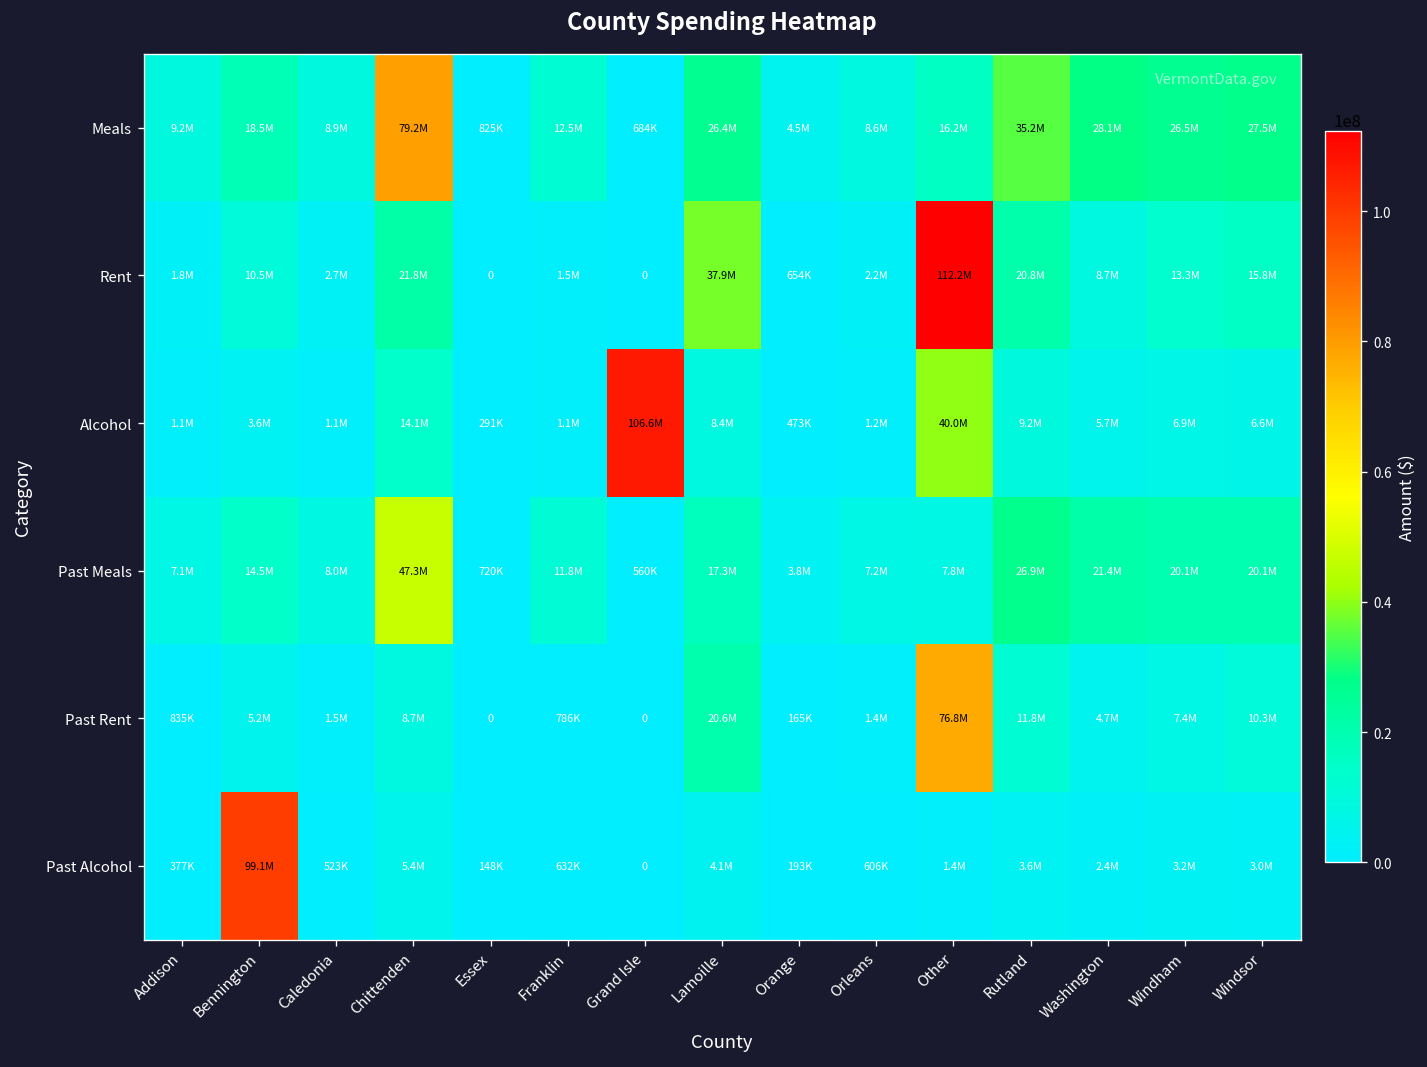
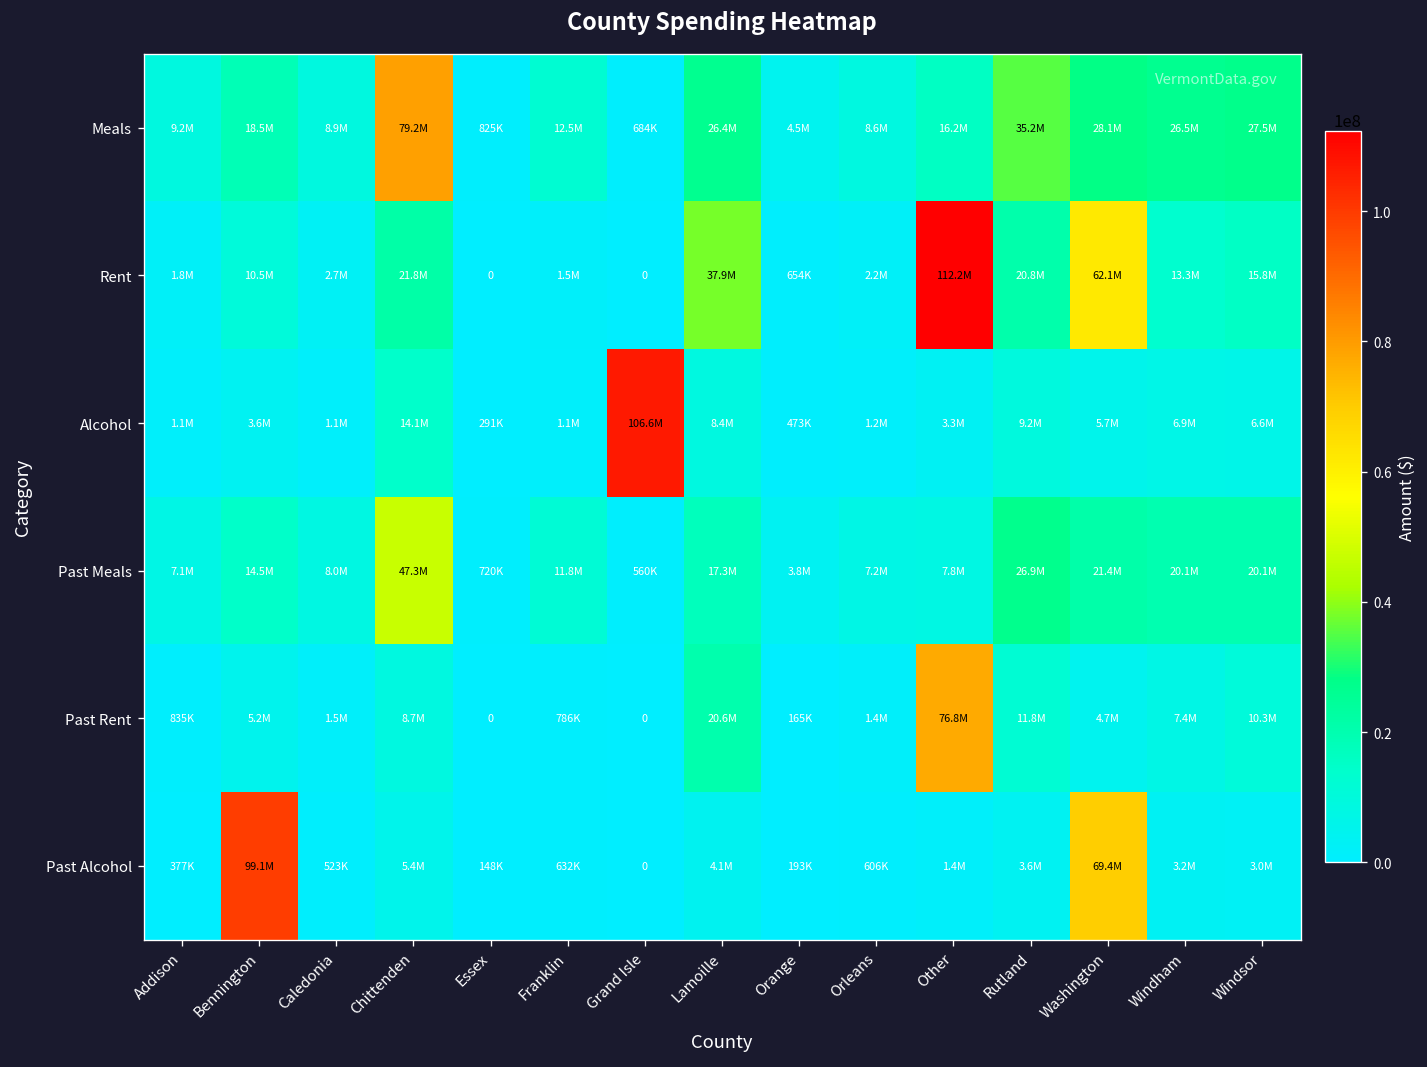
  {
    "Meals": {
      "Addison": "9.2M",
      "Bennington": "18.5M",
      "Caledonia": "8.9M",
      "Chittenden": "79.2M",
      "Essex": "825K",
      "Franklin": "12.5M",
      "Grand Isle": "684K",
      "Lamoille": "26.4M",
      "Orange": "4.5M",
      "Orleans": "8.6M",
      "Other": "16.2M",
      "Rutland": "35.2M",
      "Washington": "28.1M",
      "Windsor": "27.5M"
    },
    "Rent": {
      "Addison": "1.8M",
      "Bennington": "10.5M",
      "Caledonia": "2.7M",
      "Chittenden": "21.8M",
      "Essex": "0",
      "Franklin": "1.5M",
      "Grand Isle": "0",
      "Lamoille": "37.9M",
      "Orange": "654K",
      "Orleans": "2.2M",
      "Other": "112.2M",
      "Rutland": "20.8M",
-     "Washington": "8.7M",
+     "Washington": "62.1M",
      "Windham": "13.3M",
      "Windsor": "15.8M"
    },
    "Alcohol": {
      "Addison": "1.1M",
      "Bennington": "3.6M",
      "Caledonia": "1.1M",
      "Chittenden": "14.1M",
      "Essex": "291K",
      "Franklin": "1.1M",
      "Grand Isle": "106.6M",
      "Lamoille": "8.4M",
      "Orange": "473K",
      "Orleans": "1.2M",
-     "Other": "40.0M",
+     "Other": "3.3M",
      "Rutland": "9.2M",
      "Washington": "5.7M",
      "Windham": "6.9M",
      "Windsor": "6.6M"
    },
    "Past Meals": {
      "Addison": "7.1M",
      "Bennington": "14.5M",
      "Caledonia": "8.0M",
      "Chittenden": "47.3M",
      "Essex": "720K",
      "Franklin": "11.8M",
      "Grand Isle": "560K",
      "Lamoille": "17.3M",
      "Orange": "3.8M",
      "Orleans": "7.2M",
      "Other": "7.8M",
      "Rutland": "26.9M",
      "Washington": "21.4M",
      "Windham": "20.1M",
      "Windsor": "20.1M"
    },
    "Past Rent": {
      "Addison": "835K",
      "Bennington": "5.2M",
      "Caledonia": "1.5M",
      "Chittenden": "8.7M",
      "Essex": "0",
      "Franklin": "786K",
      "Grand Isle": "0",
      "Lamoille": "20.6M",
      "Orange": "165K",
      "Orleans": "1.4M",
      "Other": "76.8M",
      "Rutland": "11.8M",
      "Washington": "4.7M",
      "Windham": "7.4M",
      "Windsor": "10.3M"
    },
    "Past Alcohol": {
      "Addison": "377K",
      "Bennington": "99.1M",
      "Caledonia": "523K",
      "Chittenden": "5.4M",
      "Essex": "148K",
      "Franklin": "632K",
      "Grand Isle": "0",
      "Lamoille": "4.1M",
      "Orange": "193K",
      "Orleans": "606K",
      "Other": "1.4M",
      "Rutland": "3.6M",
-     "Washington": "2.4M",
+     "Washington": "69.4M",
      "Windham": "3.2M",
      "Windsor": "3.0M"
    }
  }
